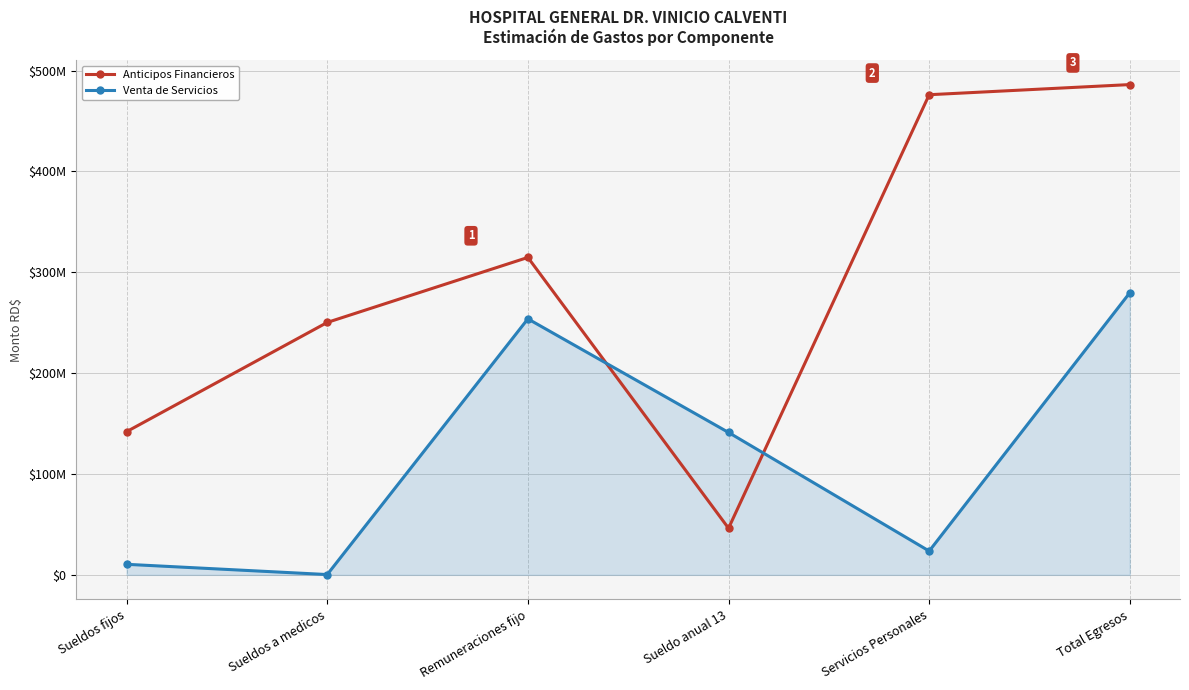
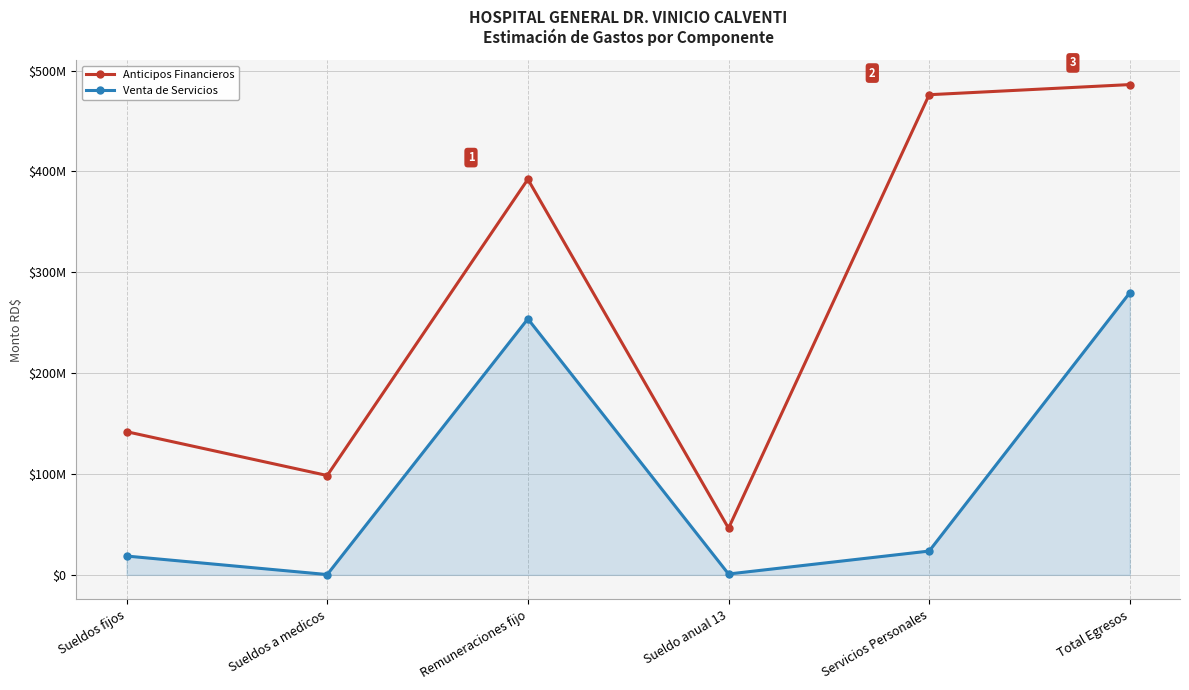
  {
    "Anticipos Financieros": {
      "Sueldos fijos": "$142000000",
-     "Sueldos a medicos": "$250000000",
-     "Remuneraciones fijo": "$315000000",
+     "Sueldos a medicos": "$99000000",
+     "Remuneraciones fijo": "$392000000",
      "Sueldo anual 13": "$46000000",
      "Servicios Personales": "$476000000",
      "Total Egresos": "$486000000"
    },
    "Venta de Servicios": {
-     "Sueldos fijos": "$10000000",
+     "Sueldos fijos": "$19000000",
      "Sueldos a medicos": "$0",
      "Remuneraciones fijo": "$254000000",
-     "Sueldo anual 13": "$141000000",
+     "Sueldo anual 13": "$1000000",
      "Servicios Personales": "$24000000",
      "Total Egresos": "$280000000"
    }
  }
